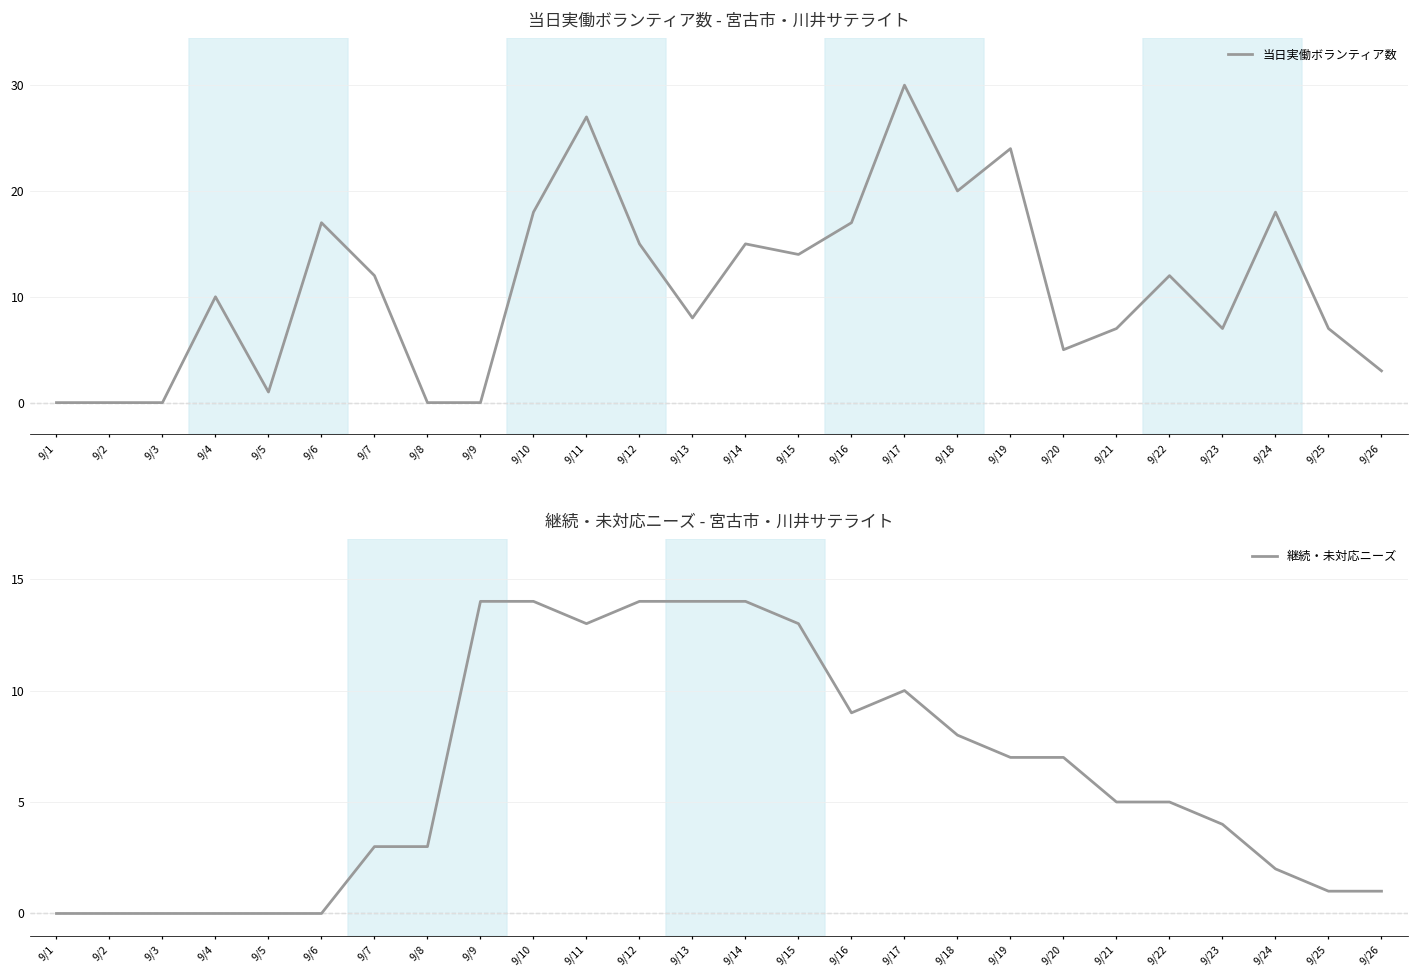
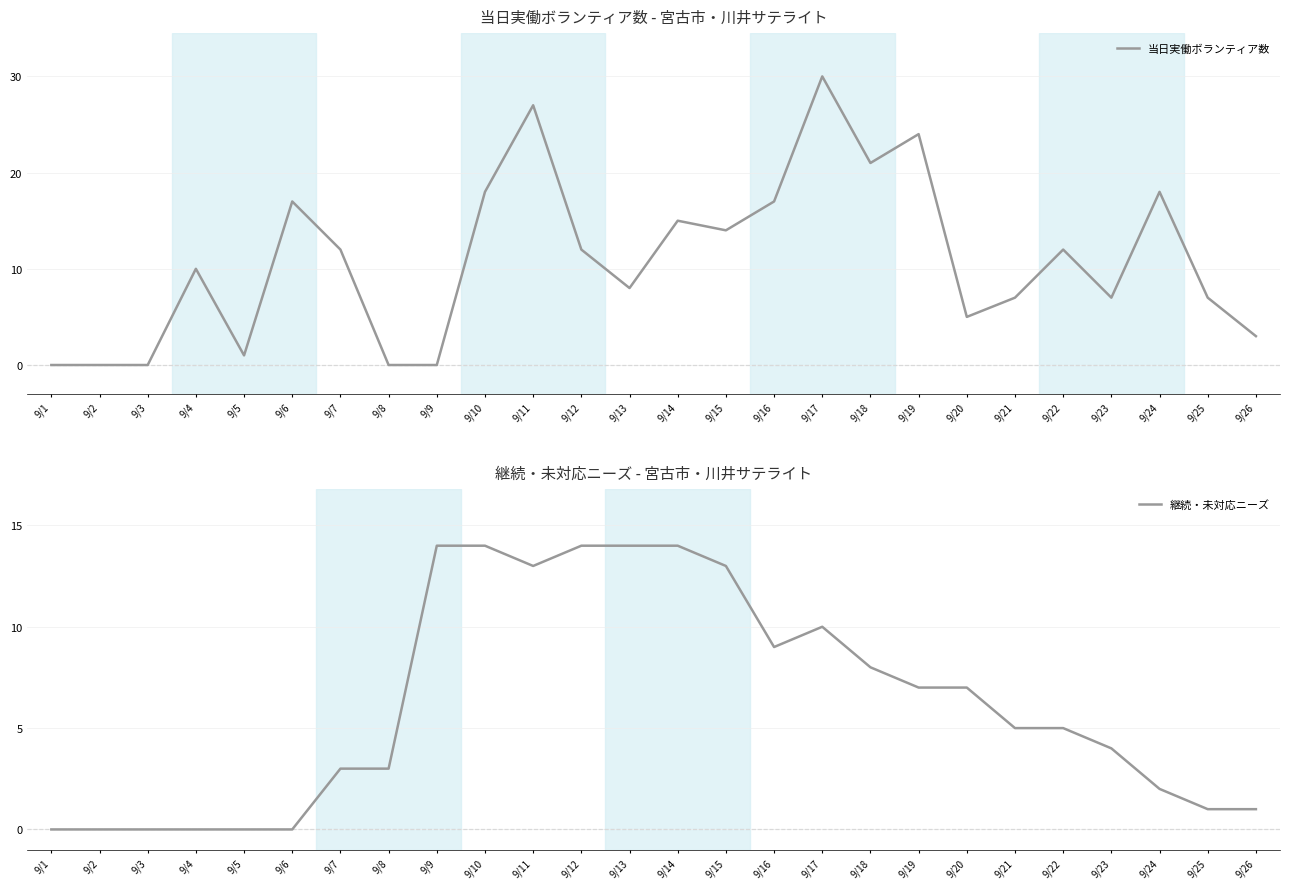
  {
    "当日実働ボランティア数 - 宮古市・川井サテライト": {
      "9/1": 0,
      "9/2": 0,
      "9/3": 0,
      "9/4": 10,
      "9/5": 1,
      "9/6": 17,
      "9/7": 12,
      "9/8": 0,
      "9/9": 0,
      "9/10": 18,
      "9/11": 27,
-     "9/12": 15,
+     "9/12": 12,
      "9/13": 8,
      "9/14": 15,
      "9/15": 14,
      "9/16": 17,
      "9/17": 30,
-     "9/18": 20,
+     "9/18": 21,
      "9/19": 24,
      "9/20": 5,
      "9/21": 7,
      "9/22": 12,
      "9/23": 7,
      "9/24": 18,
      "9/25": 7,
      "9/26": 3
    },
    "継続・未対応ニーズ - 宮古市・川井サテライト": {
      "9/1": 0.0,
      "9/2": 0.0,
      "9/3": 0.0,
      "9/4": 0.0,
      "9/5": 0.0,
      "9/6": 0.0,
      "9/7": 3.0,
      "9/8": 3.0,
      "9/9": 14.0,
      "9/10": 14.0,
      "9/11": 13.0,
      "9/12": 14.0,
      "9/13": 14.0,
      "9/14": 14.0,
      "9/15": 13.0,
      "9/16": 9.0,
      "9/17": 10.0,
      "9/18": 8.0,
      "9/19": 7.0,
      "9/20": 7.0,
      "9/21": 5.0,
      "9/22": 5.0,
      "9/23": 4.0,
      "9/24": 2.0,
      "9/25": 1.0,
      "9/26": 1.0
    }
  }
